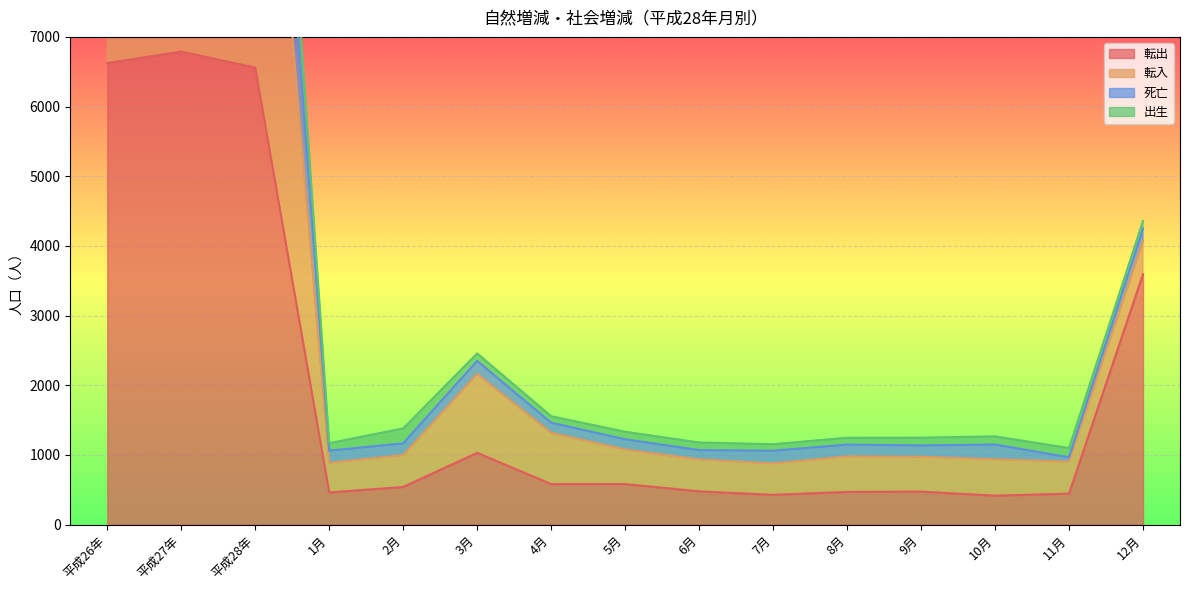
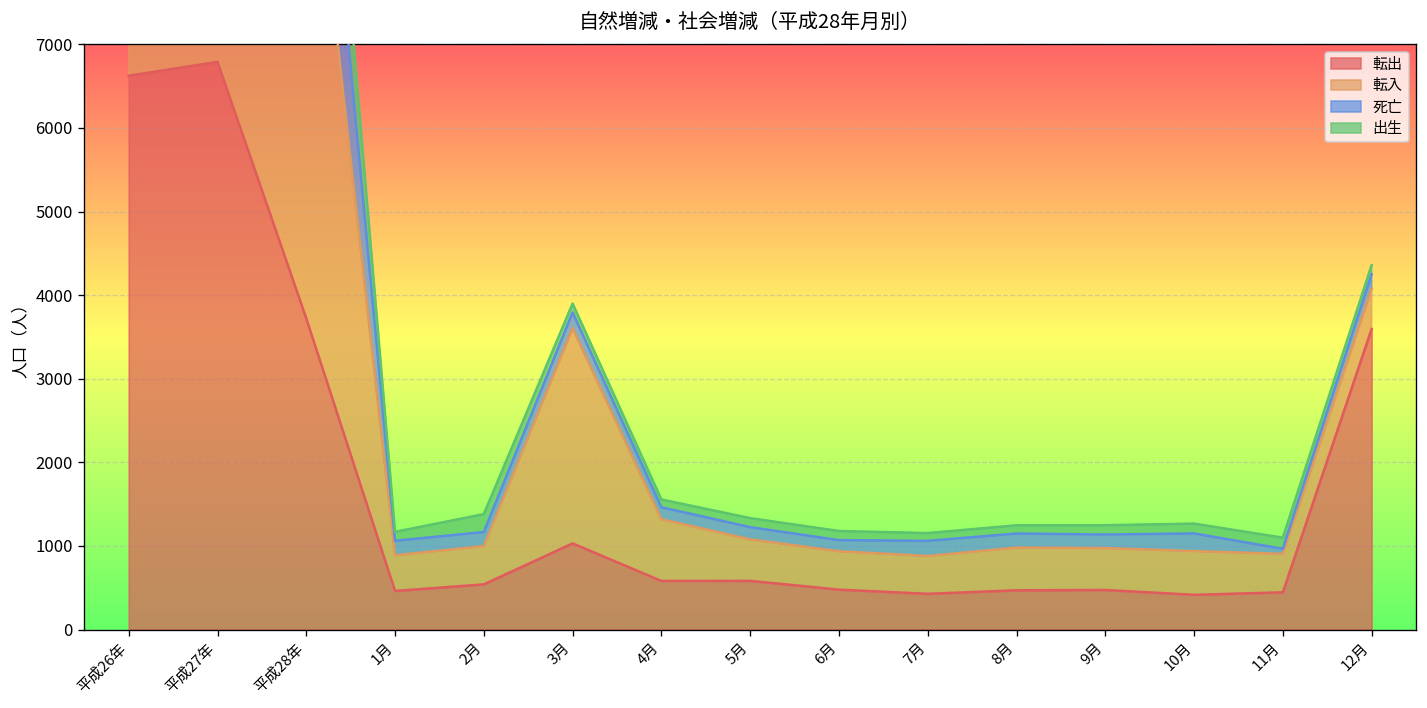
  {
    "転出": {
      "平成26年": 6600,
      "平成27年": 6800,
-     "平成28年": 6600,
+     "平成28年": 3700,
      "1月": 500,
      "2月": 500,
      "3月": 1000,
      "4月": 600,
      "5月": 600,
      "6月": 500,
      "7月": 400,
      "8月": 500,
      "9月": 500,
      "10月": 400,
      "11月": 400,
      "12月": 3600
    },
    "転入": {
      "1月": 400,
      "2月": 500,
-     "3月": 1100,
+     "3月": 2600,
      "4月": 700,
      "5月": 500,
      "6月": 500,
      "7月": 500,
      "8月": 500,
      "9月": 500,
      "10月": 500,
      "11月": 500,
      "12月": 500
    },
    "死亡": {
      "1月": 200,
      "2月": 200,
      "3月": 200,
      "4月": 100,
      "5月": 100,
      "6月": 100,
      "7月": 200,
      "8月": 200,
      "9月": 200,
      "10月": 200,
      "11月": 100,
      "12月": 200
    },
    "出生": {
      "1月": 100,
      "2月": 200,
      "3月": 100,
      "4月": 100,
      "5月": 100,
      "6月": 100,
      "7月": 100,
      "8月": 100,
      "9月": 100,
      "10月": 100,
      "11月": 100,
      "12月": 100
    }
  }
